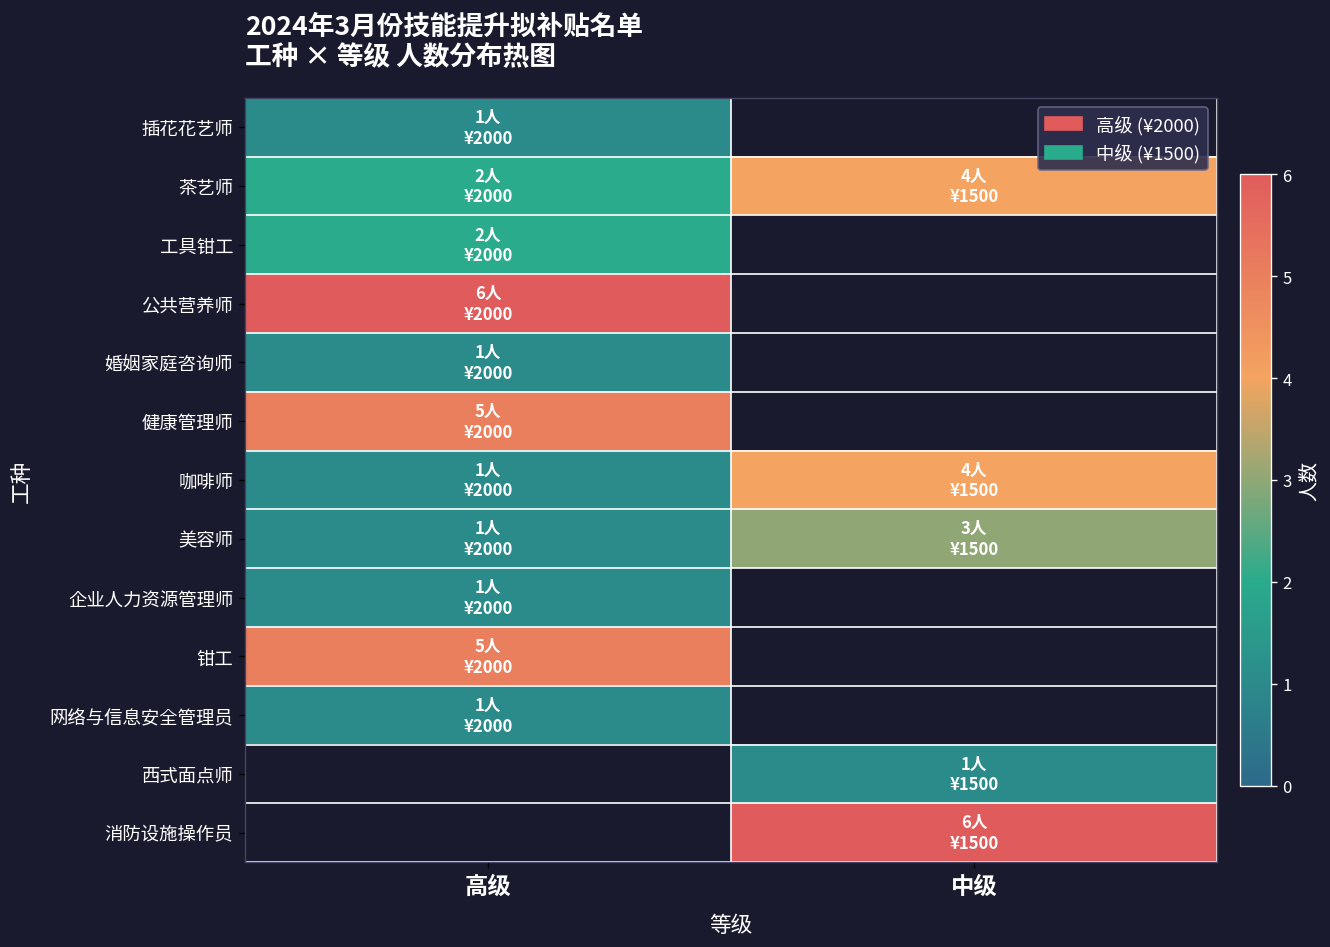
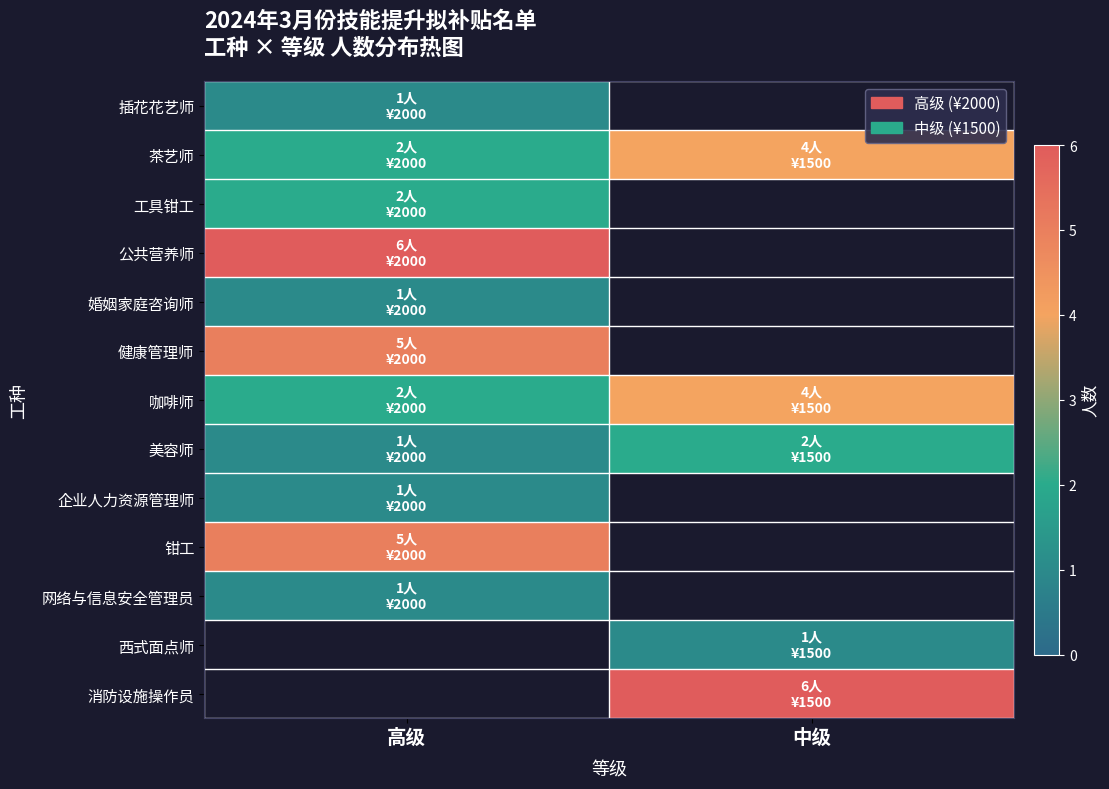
  {
    "咖啡师": {
-     "高级": "1人"
+     "高级": "2人"
    },
    "美容师": {
-     "中级": "3人"
+     "中级": "2人"
    }
  }
